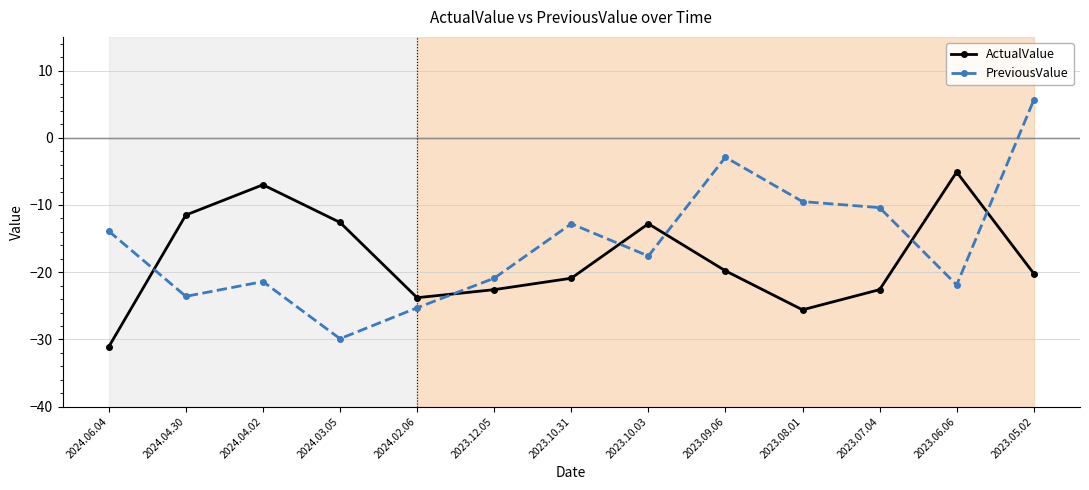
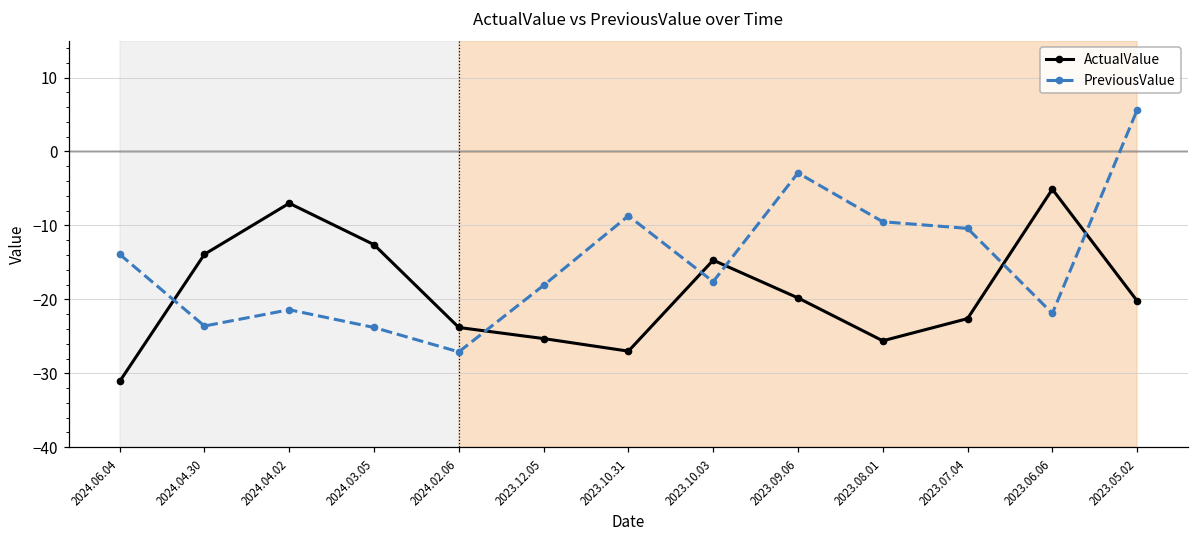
  {
    "ActualValue": {
      "2024.06.04": -31,
-     "2024.04.30": -12,
+     "2024.04.30": -14,
      "2024.04.02": -7,
      "2024.03.05": -13,
      "2024.02.06": -24,
-     "2023.12.05": -23,
-     "2023.10.31": -21,
-     "2023.10.03": -13,
+     "2023.12.05": -25,
+     "2023.10.31": -27,
+     "2023.10.03": -15,
      "2023.09.06": -20,
      "2023.08.01": -26,
      "2023.07.04": -23,
      "2023.06.06": -5,
      "2023.05.02": -20
    },
    "PreviousValue": {
      "2024.06.04": -14,
      "2024.04.30": -24,
      "2024.04.02": -21,
-     "2024.03.05": -30,
-     "2024.02.06": -25,
-     "2023.12.05": -21,
-     "2023.10.31": -13,
+     "2024.03.05": -24,
+     "2024.02.06": -27,
+     "2023.12.05": -18,
+     "2023.10.31": -9,
      "2023.10.03": -18,
      "2023.09.06": -3,
      "2023.08.01": -10,
      "2023.07.04": -10,
      "2023.06.06": -22,
      "2023.05.02": 6
    }
  }
